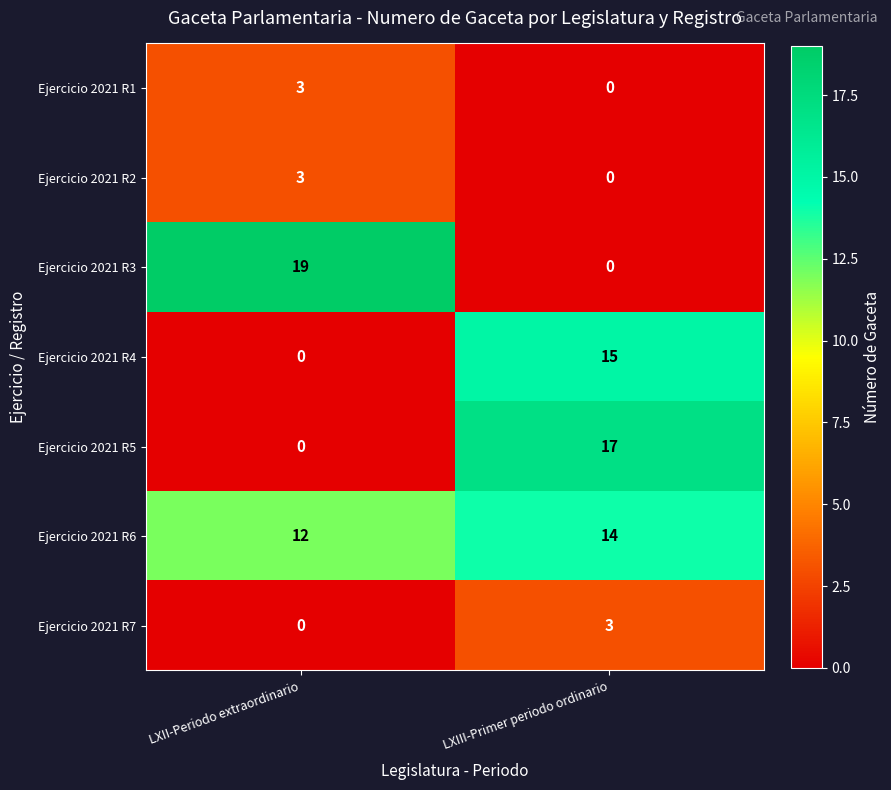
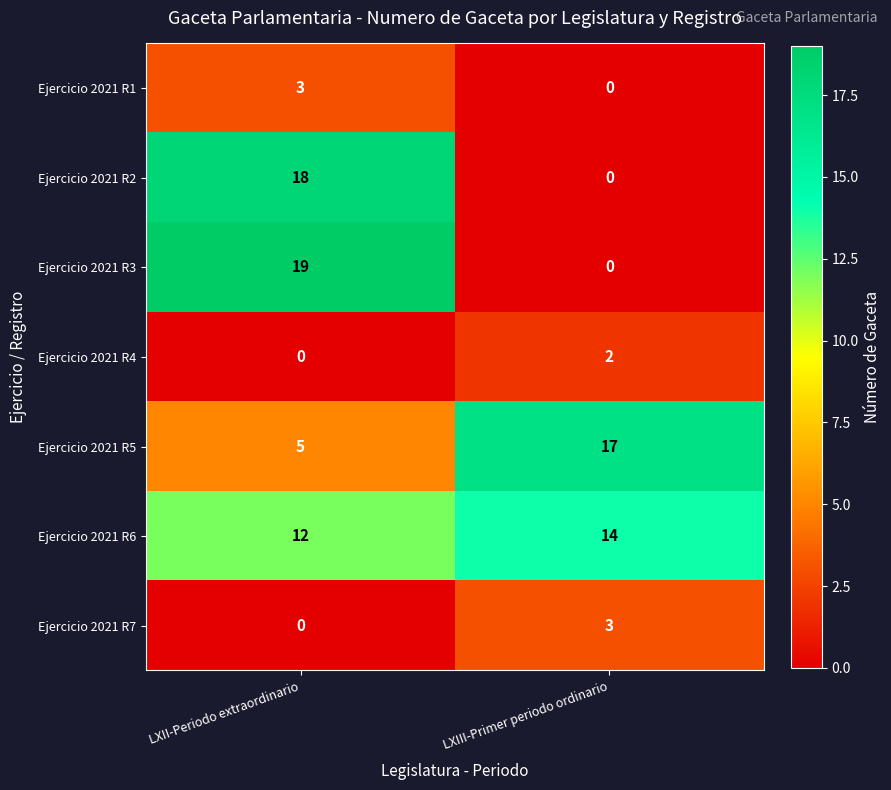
  {
    "Ejercicio 2021 R1": {
      "LXII-Periodo extraordinario": 3,
      "LXIII-Primer periodo ordinario": 0
    },
    "Ejercicio 2021 R2": {
-     "LXII-Periodo extraordinario": 3,
+     "LXII-Periodo extraordinario": 18,
      "LXIII-Primer periodo ordinario": 0
    },
    "Ejercicio 2021 R3": {
      "LXII-Periodo extraordinario": 19,
      "LXIII-Primer periodo ordinario": 0
    },
    "Ejercicio 2021 R4": {
      "LXII-Periodo extraordinario": 0,
-     "LXIII-Primer periodo ordinario": 15
+     "LXIII-Primer periodo ordinario": 2
    },
    "Ejercicio 2021 R5": {
-     "LXII-Periodo extraordinario": 0,
+     "LXII-Periodo extraordinario": 5,
      "LXIII-Primer periodo ordinario": 17
    },
    "Ejercicio 2021 R6": {
      "LXII-Periodo extraordinario": 12,
      "LXIII-Primer periodo ordinario": 14
    },
    "Ejercicio 2021 R7": {
      "LXII-Periodo extraordinario": 0,
      "LXIII-Primer periodo ordinario": 3
    }
  }
